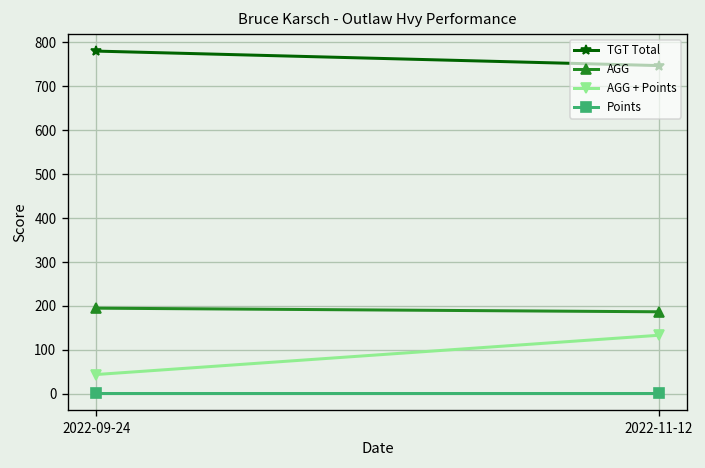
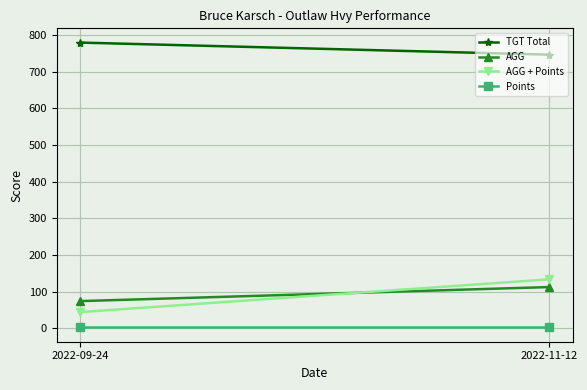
  {
    "TGT Total": {
      "2022-09-24": 780
    },
    "AGG": {
-     "2022-09-24": 200,
-     "2022-11-12": 190
+     "2022-09-24": 70,
+     "2022-11-12": 110
    },
    "AGG + Points": {
      "2022-09-24": 40,
      "2022-11-12": 130
    },
    "Points": {
      "2022-09-24": 0,
      "2022-11-12": 0
    }
  }
